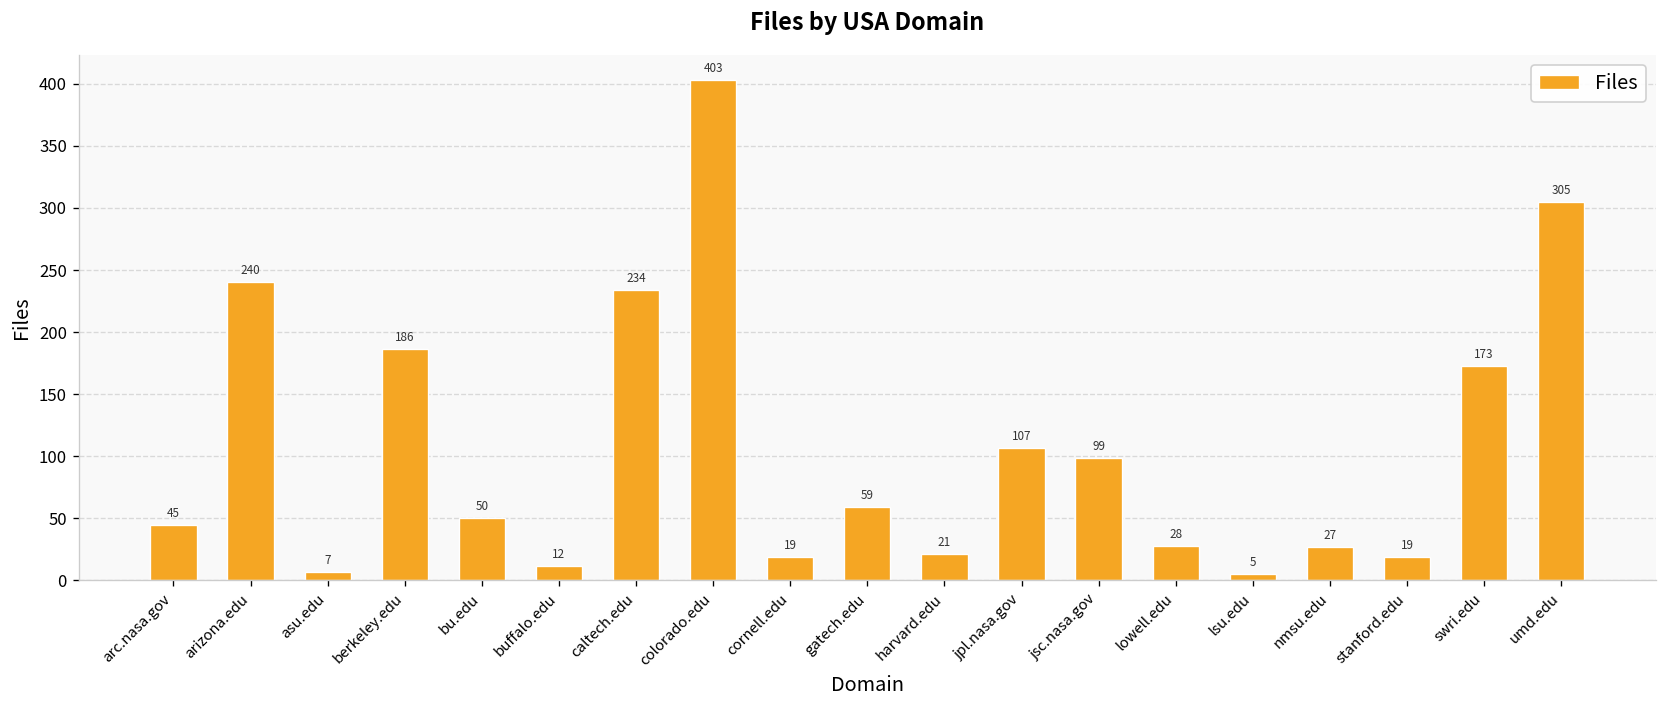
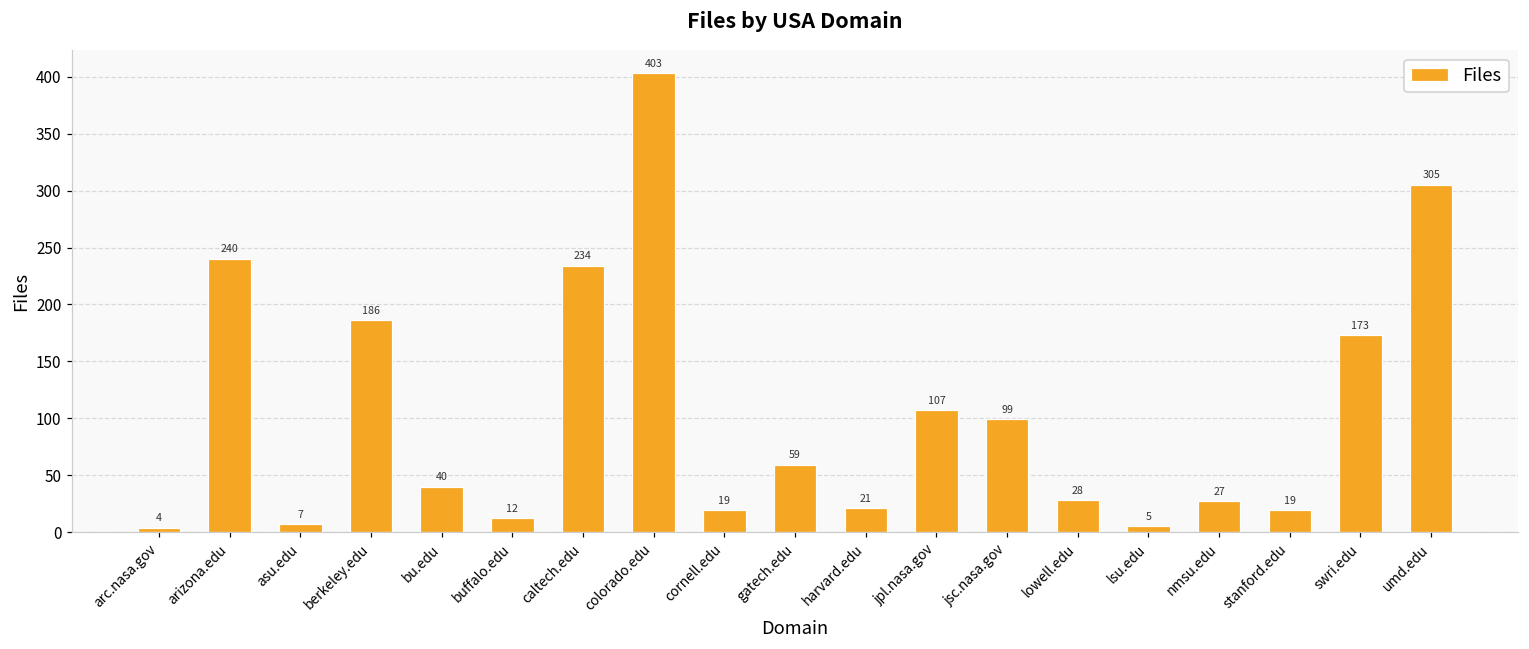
  {
-   "arc.nasa.gov": 45,
+   "arc.nasa.gov": 4,
    "arizona.edu": 240,
    "asu.edu": 7,
    "berkeley.edu": 186,
-   "bu.edu": 50,
+   "bu.edu": 40,
    "buffalo.edu": 12,
    "caltech.edu": 234,
    "colorado.edu": 403,
    "cornell.edu": 19,
    "gatech.edu": 59,
    "harvard.edu": 21,
    "jpl.nasa.gov": 107,
    "jsc.nasa.gov": 99,
    "lowell.edu": 28,
    "lsu.edu": 5,
    "nmsu.edu": 27,
    "stanford.edu": 19,
    "swri.edu": 173,
    "umd.edu": 305
  }
